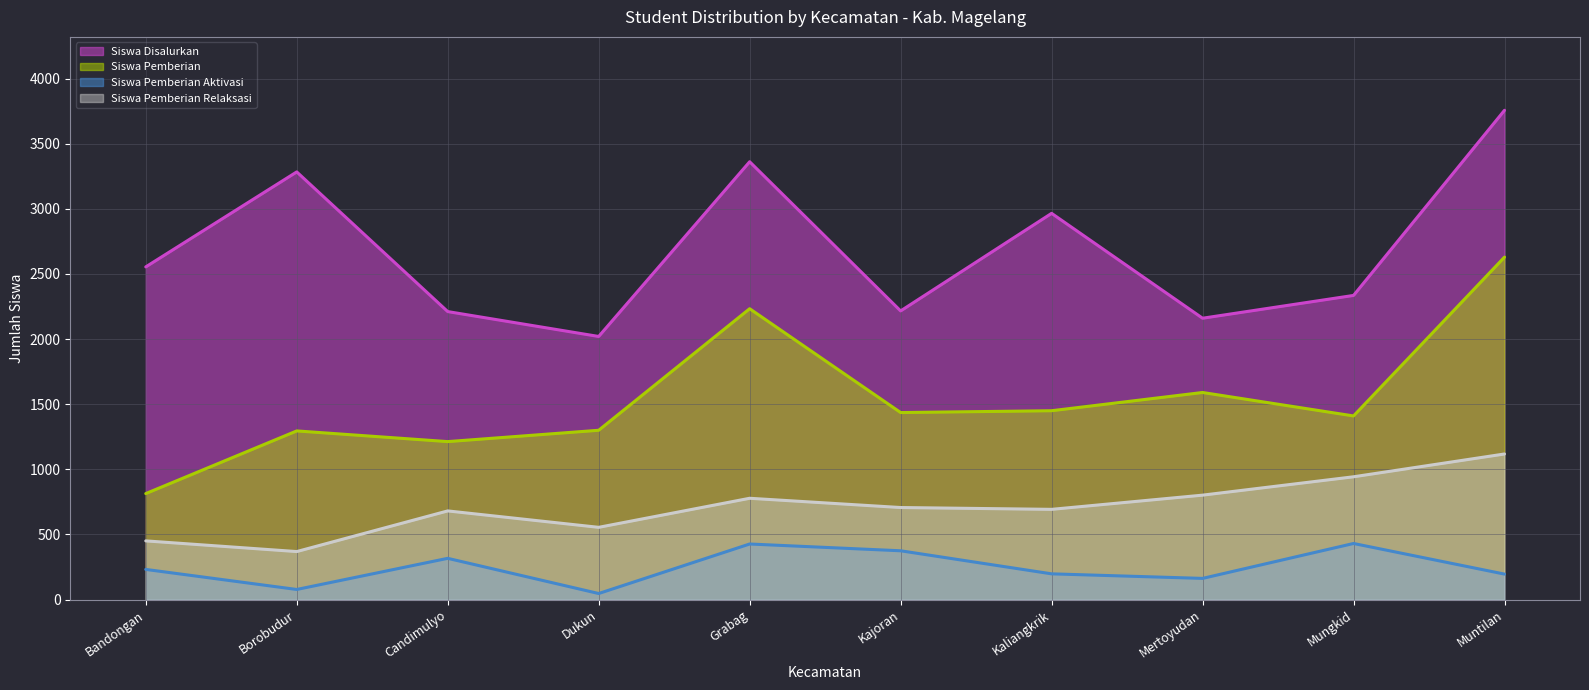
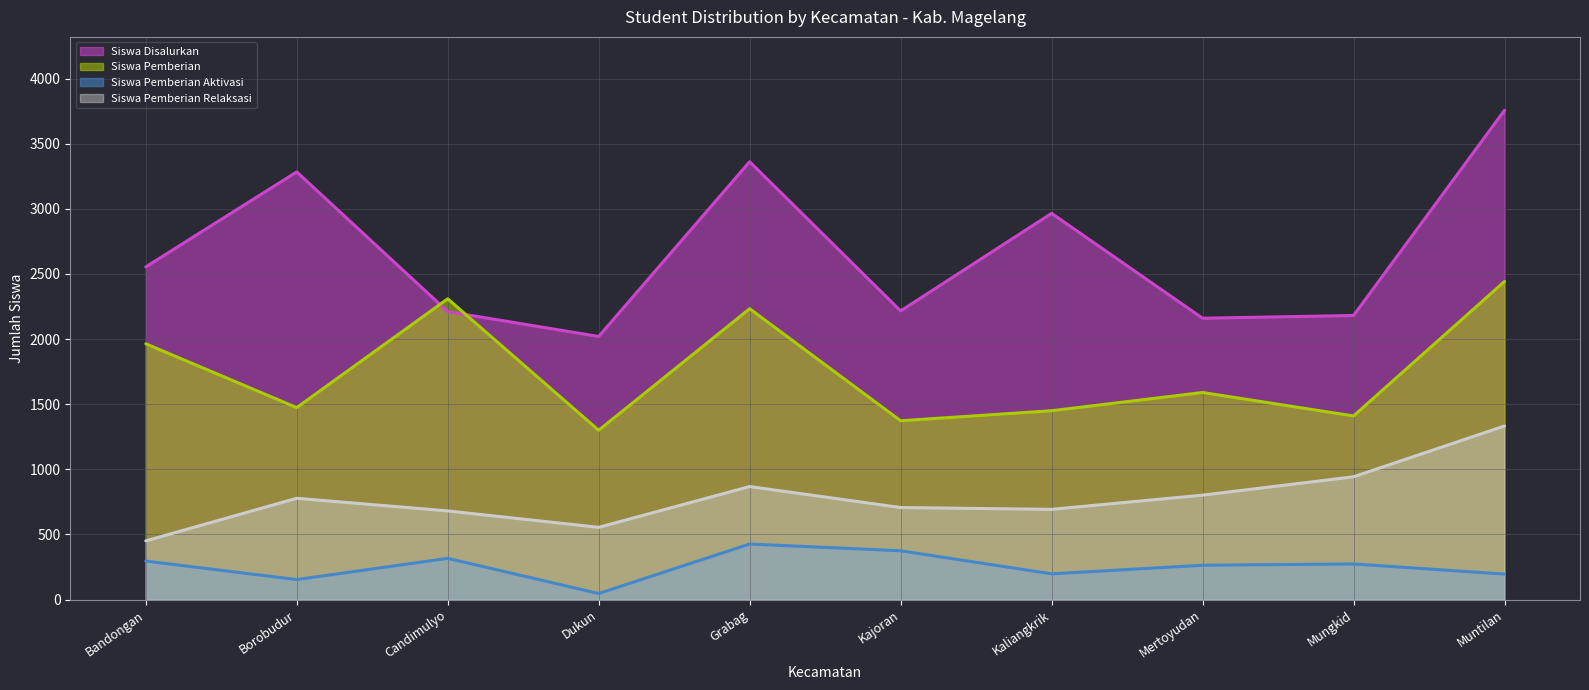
  {
    "Siswa Disalurkan": {
      "Bandongan": 2550,
      "Borobudur": 3280,
      "Candimulyo": 2210,
      "Dukun": 2020,
      "Grabag": 3360,
      "Kajoran": 2220,
      "Kaliangkrik": 2970,
      "Mertoyudan": 2160,
-     "Mungkid": 2340,
+     "Mungkid": 2180,
      "Muntilan": 3760
    },
    "Siswa Pemberian": {
-     "Bandongan": 810,
-     "Borobudur": 1300,
-     "Candimulyo": 1210,
+     "Bandongan": 1960,
+     "Borobudur": 1470,
+     "Candimulyo": 2310,
      "Dukun": 1300,
      "Grabag": 2230,
-     "Kajoran": 1440,
+     "Kajoran": 1370,
      "Kaliangkrik": 1450,
      "Mertoyudan": 1590,
      "Mungkid": 1410,
-     "Muntilan": 2630
+     "Muntilan": 2440
    },
    "Siswa Pemberian Aktivasi": {
-     "Bandongan": 230,
-     "Borobudur": 80,
+     "Bandongan": 300,
+     "Borobudur": 150,
      "Candimulyo": 320,
      "Dukun": 50,
      "Grabag": 430,
      "Kajoran": 380,
      "Kaliangkrik": 200,
-     "Mertoyudan": 160,
-     "Mungkid": 430,
+     "Mertoyudan": 260,
+     "Mungkid": 270,
      "Muntilan": 200
    },
    "Siswa Pemberian Relaksasi": {
      "Bandongan": 450,
-     "Borobudur": 370,
+     "Borobudur": 780,
      "Candimulyo": 680,
      "Dukun": 560,
-     "Grabag": 780,
+     "Grabag": 870,
      "Kajoran": 710,
      "Kaliangkrik": 690,
      "Mertoyudan": 800,
      "Mungkid": 940,
-     "Muntilan": 1120
+     "Muntilan": 1330
    }
  }
